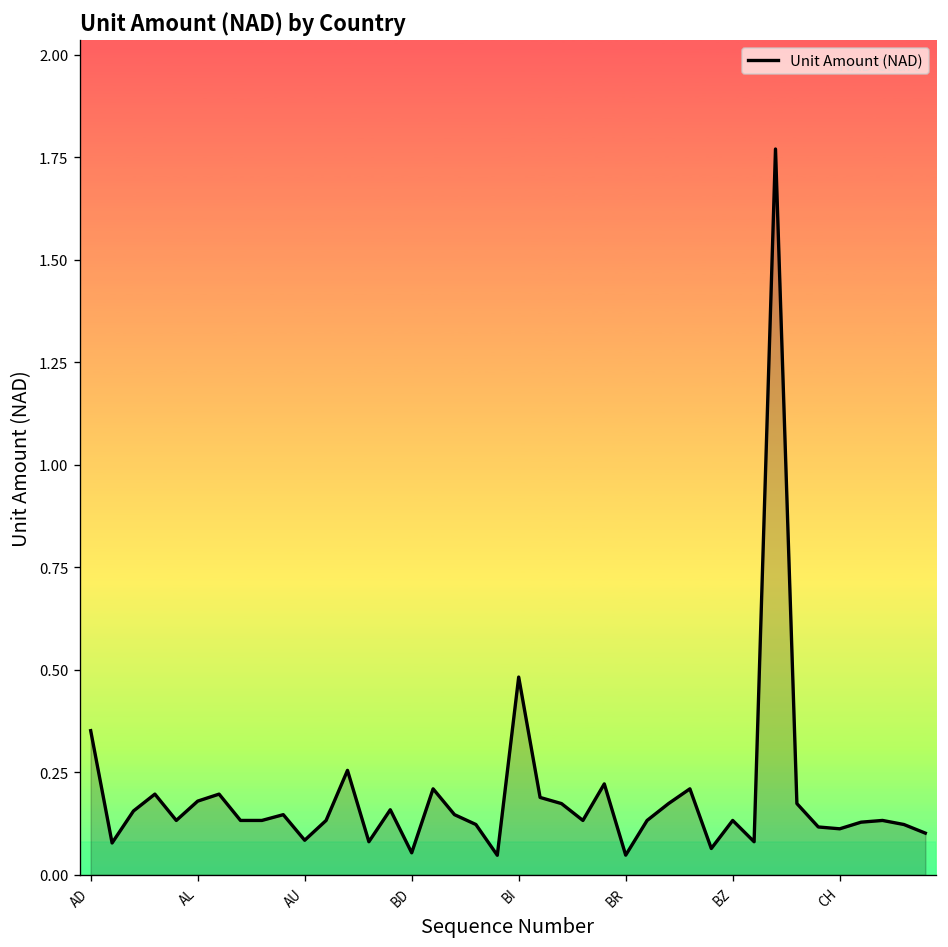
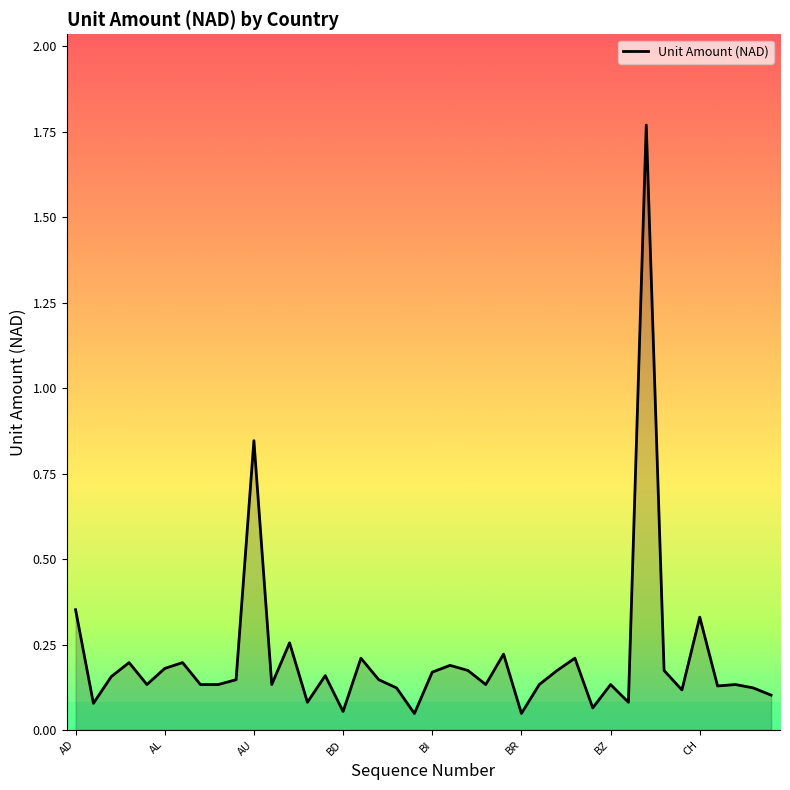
  {
    "AD": 0.35,
    "AL": 0.18,
-   "AU": 0.08,
+   "AU": 0.85,
    "BD": 0.05,
-   "BI": 0.48,
+   "BI": 0.17,
    "BR": 0.05,
    "BZ": 0.13,
-   "CH": 0.11
+   "CH": 0.33
  }
